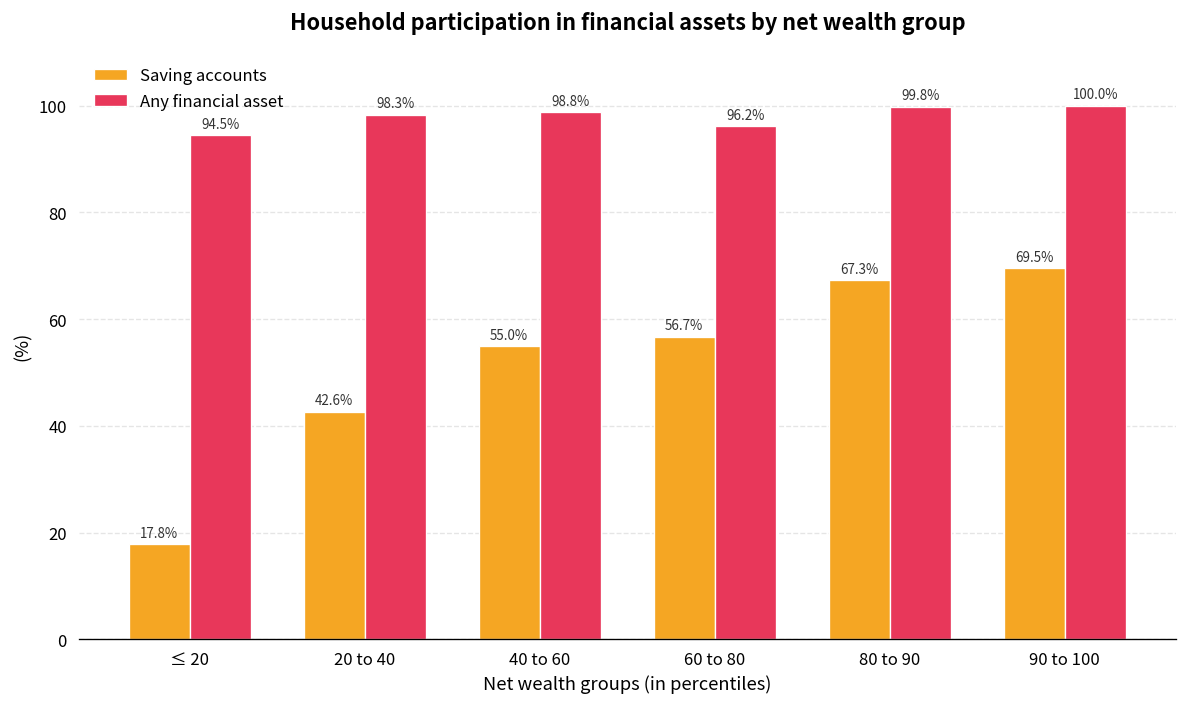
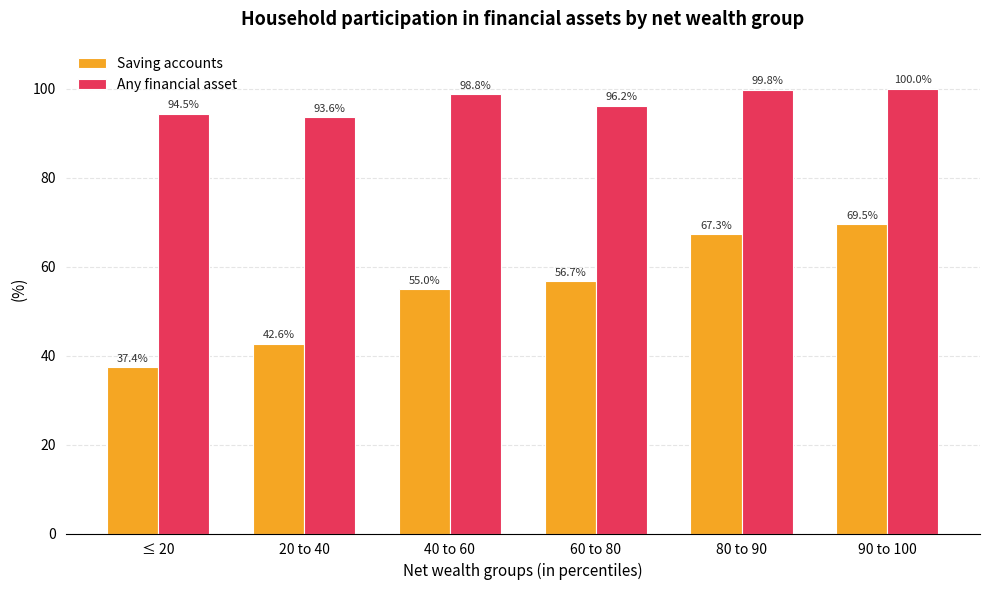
  {
    "Saving accounts": {
-     "≤ 20": "17.8%",
+     "≤ 20": "37.4%",
      "20 to 40": "42.6%",
      "40 to 60": "55.0%",
      "60 to 80": "56.7%",
      "80 to 90": "67.3%",
      "90 to 100": "69.5%"
    },
    "Any financial asset": {
      "≤ 20": "94.5%",
-     "20 to 40": "98.3%",
+     "20 to 40": "93.6%",
      "40 to 60": "98.8%",
      "60 to 80": "96.2%",
      "80 to 90": "99.8%",
      "90 to 100": "100.0%"
    }
  }
